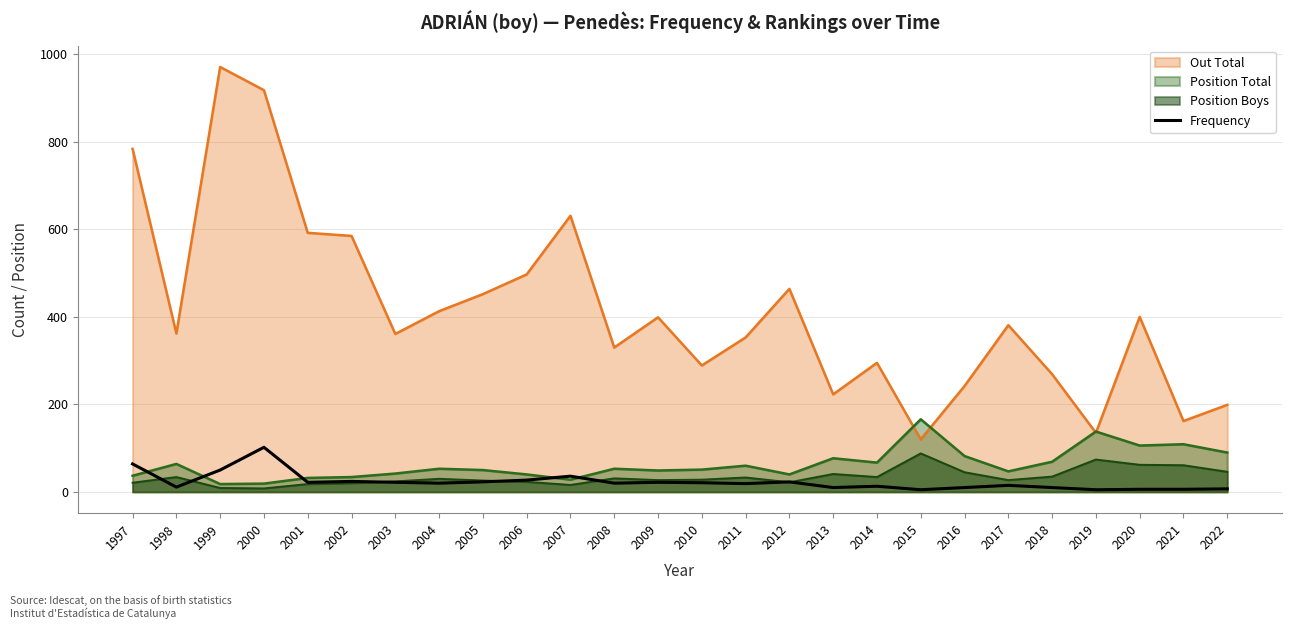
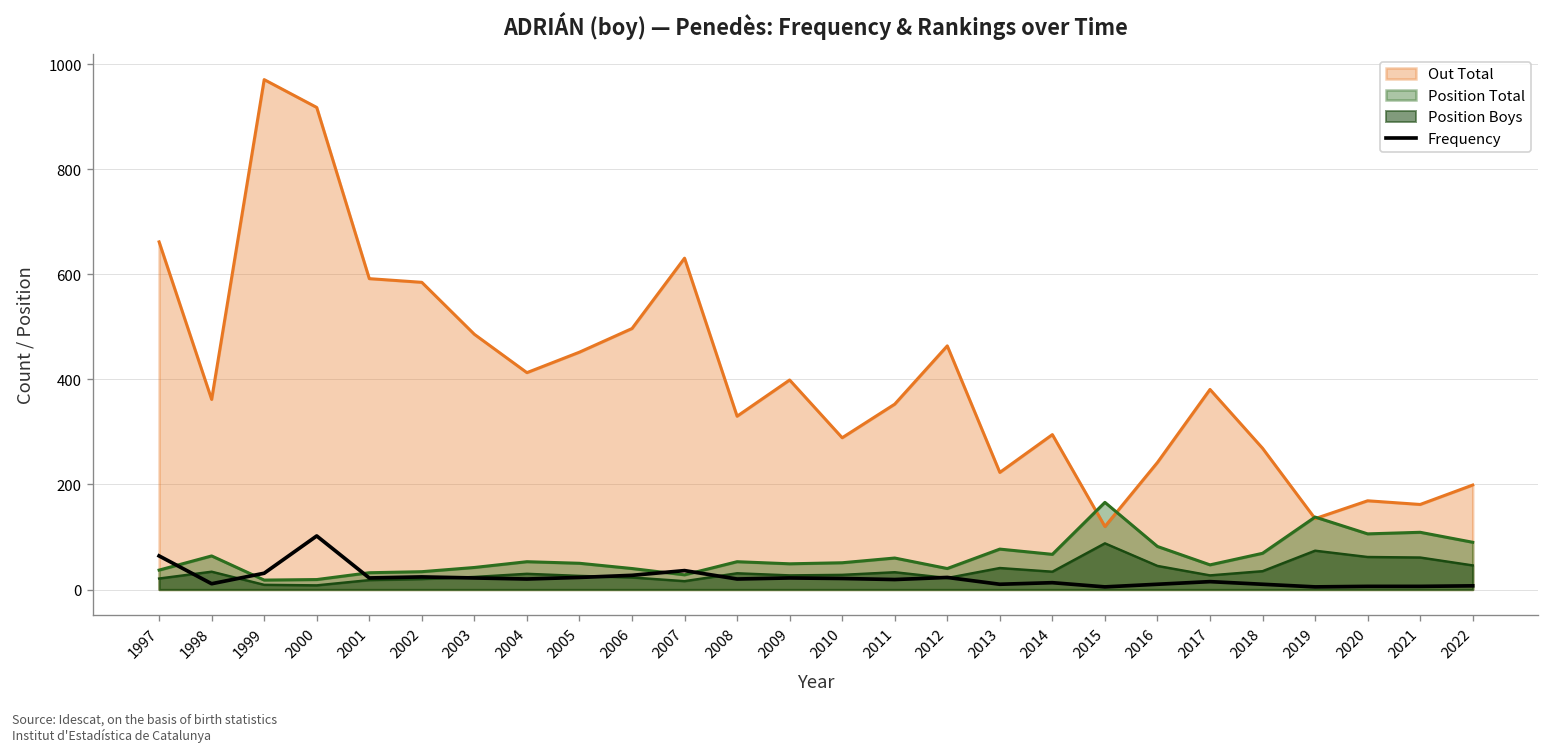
  {
    "Out Total": {
-     "1997": 780,
+     "1997": 660,
      "1998": 360,
      "1999": 970,
      "2000": 920,
      "2001": 590,
      "2002": 590,
-     "2003": 360,
+     "2003": 490,
      "2004": 410,
      "2005": 450,
      "2006": 500,
      "2007": 630,
      "2008": 330,
      "2009": 400,
      "2010": 290,
      "2011": 350,
      "2012": 460,
      "2013": 220,
      "2014": 300,
      "2015": 120,
      "2016": 240,
      "2017": 380,
      "2018": 270,
-     "2020": 400,
+     "2020": 170,
      "2021": 160,
      "2022": 200
    },
    "Frequency": {
      "1997": 60,
      "1998": 10,
-     "1999": 50,
+     "1999": 30,
      "2000": 100,
      "2004": 20,
      "2007": 40,
      "2008": 20,
      "2010": 20,
      "2011": 20,
      "2013": 10,
      "2014": 10,
      "2015": 10,
      "2016": 10,
      "2017": 20,
      "2018": 10,
      "2019": 10,
      "2020": 10,
      "2021": 10,
      "2022": 10
    }
  }
